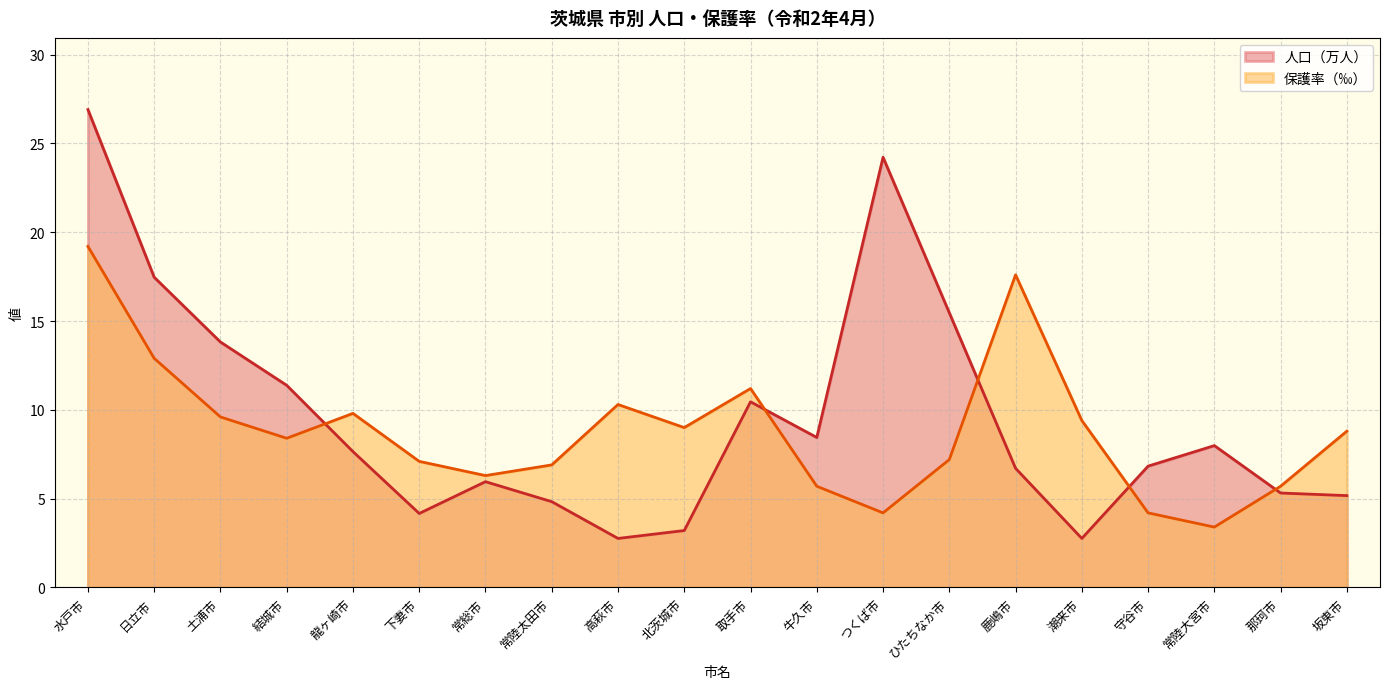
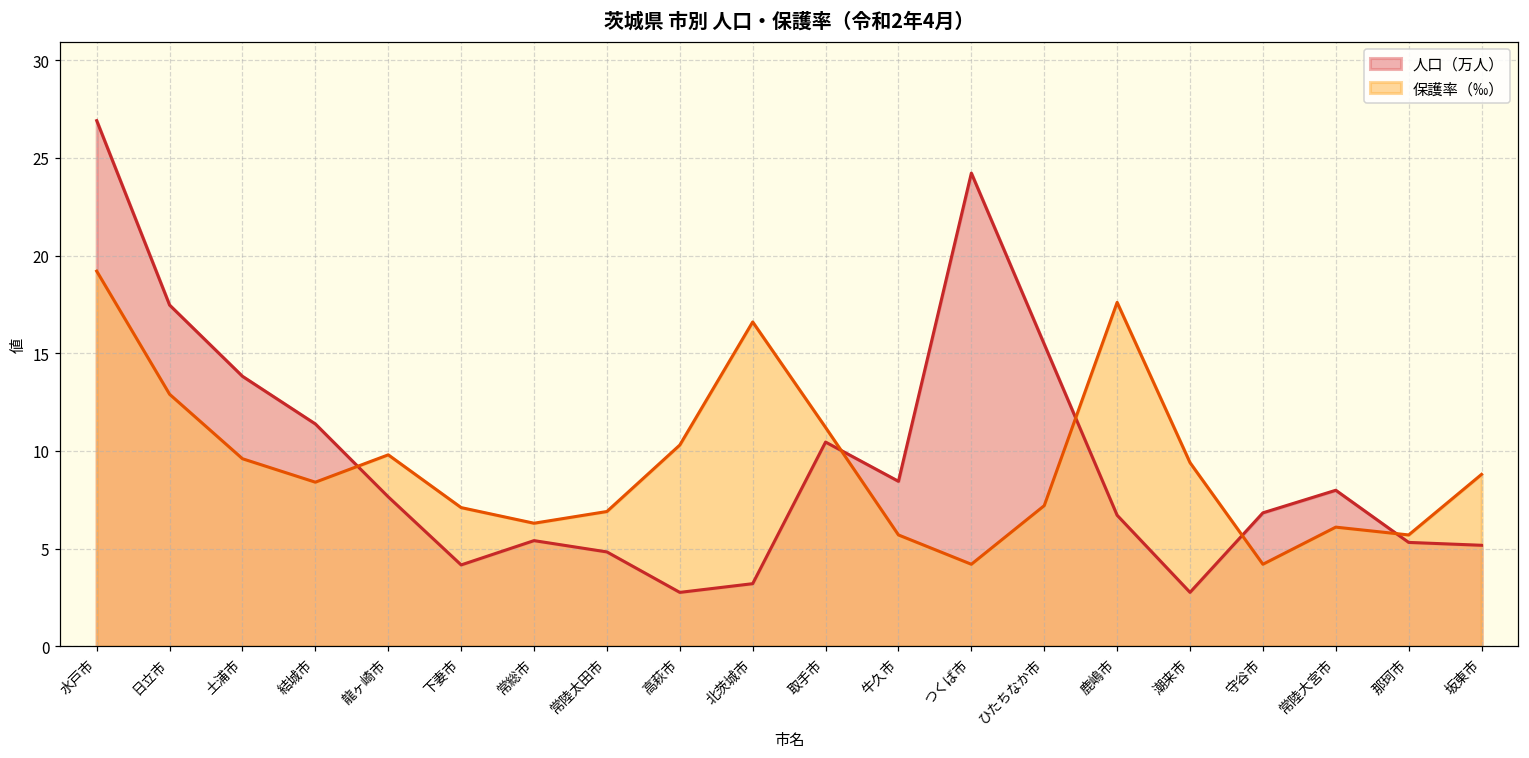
  {
    "人口（万人）": {
      "水戸市": 26.9,
      "日立市": 17.5,
      "土浦市": 13.8,
      "結城市": 11.4,
      "龍ヶ崎市": 7.6,
      "下妻市": 4.2,
-     "常総市": 6.0,
+     "常総市": 5.4,
      "常陸太田市": 4.8,
      "高萩市": 2.8,
      "北茨城市": 3.2,
      "取手市": 10.5,
      "牛久市": 8.4,
      "つくば市": 24.2,
      "ひたちなか市": 15.5,
      "鹿嶋市": 6.7,
      "潮来市": 2.8,
      "守谷市": 6.8,
      "常陸大宮市": 8.0,
      "那珂市": 5.3,
      "坂東市": 5.2
    },
    "保護率（‰）": {
      "水戸市": 19.2,
      "日立市": 12.9,
      "土浦市": 9.6,
      "結城市": 8.4,
      "龍ヶ崎市": 9.8,
      "下妻市": 7.1,
      "常総市": 6.3,
      "常陸太田市": 6.9,
      "高萩市": 10.3,
-     "北茨城市": 9.0,
+     "北茨城市": 16.6,
      "取手市": 11.2,
      "牛久市": 5.7,
      "つくば市": 4.2,
      "ひたちなか市": 7.2,
      "鹿嶋市": 17.6,
      "潮来市": 9.4,
      "守谷市": 4.2,
-     "常陸大宮市": 3.4,
+     "常陸大宮市": 6.1,
      "那珂市": 5.7,
      "坂東市": 8.8
    }
  }
